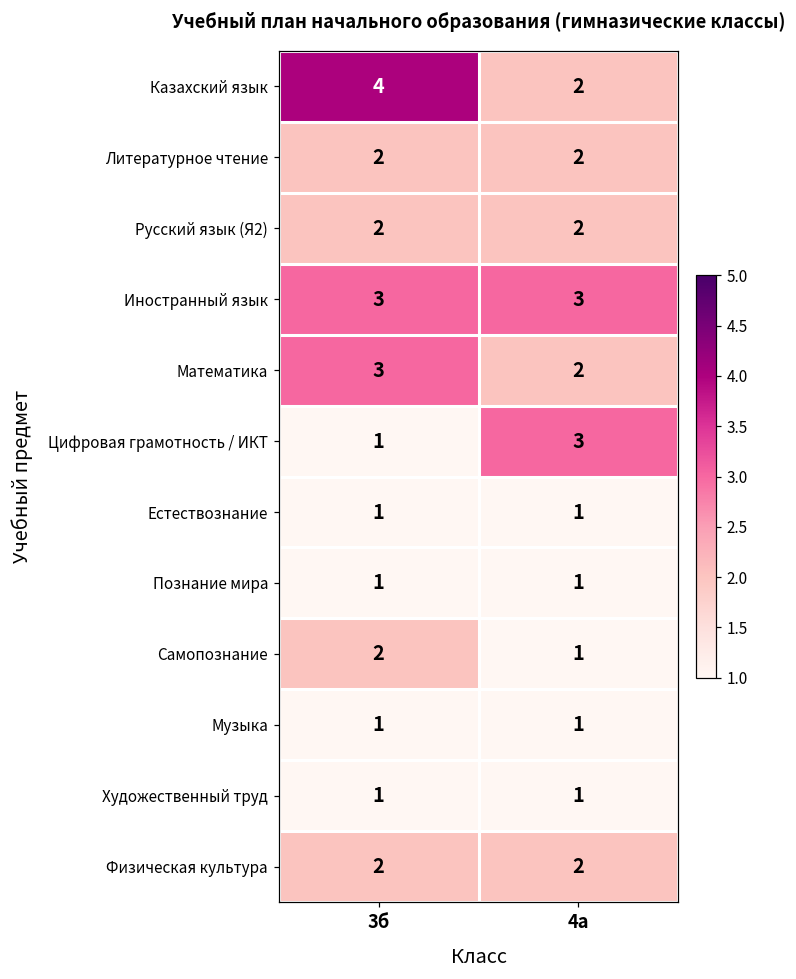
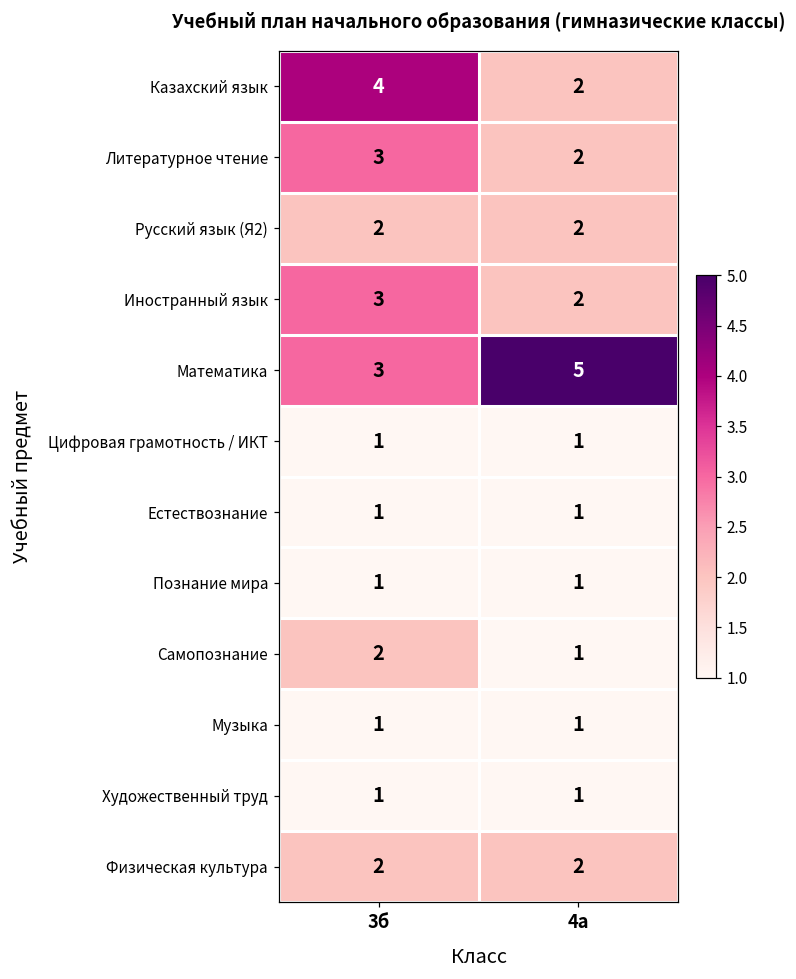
  {
    "Казахский язык": {
      "3б": 4,
      "4а": 2
    },
    "Литературное чтение": {
-     "3б": 2,
+     "3б": 3,
      "4а": 2
    },
    "Русский язык (Я2)": {
      "3б": 2,
      "4а": 2
    },
    "Иностранный язык": {
      "3б": 3,
-     "4а": 3
+     "4а": 2
    },
    "Математика": {
      "3б": 3,
-     "4а": 2
+     "4а": 5
    },
    "Цифровая грамотность / ИКТ": {
      "3б": 1,
-     "4а": 3
+     "4а": 1
    },
    "Естествознание": {
      "3б": 1,
      "4а": 1
    },
    "Познание мира": {
      "3б": 1,
      "4а": 1
    },
    "Самопознание": {
      "3б": 2,
      "4а": 1
    },
    "Музыка": {
      "3б": 1,
      "4а": 1
    },
    "Художественный труд": {
      "3б": 1,
      "4а": 1
    },
    "Физическая культура": {
      "3б": 2,
      "4а": 2
    }
  }
